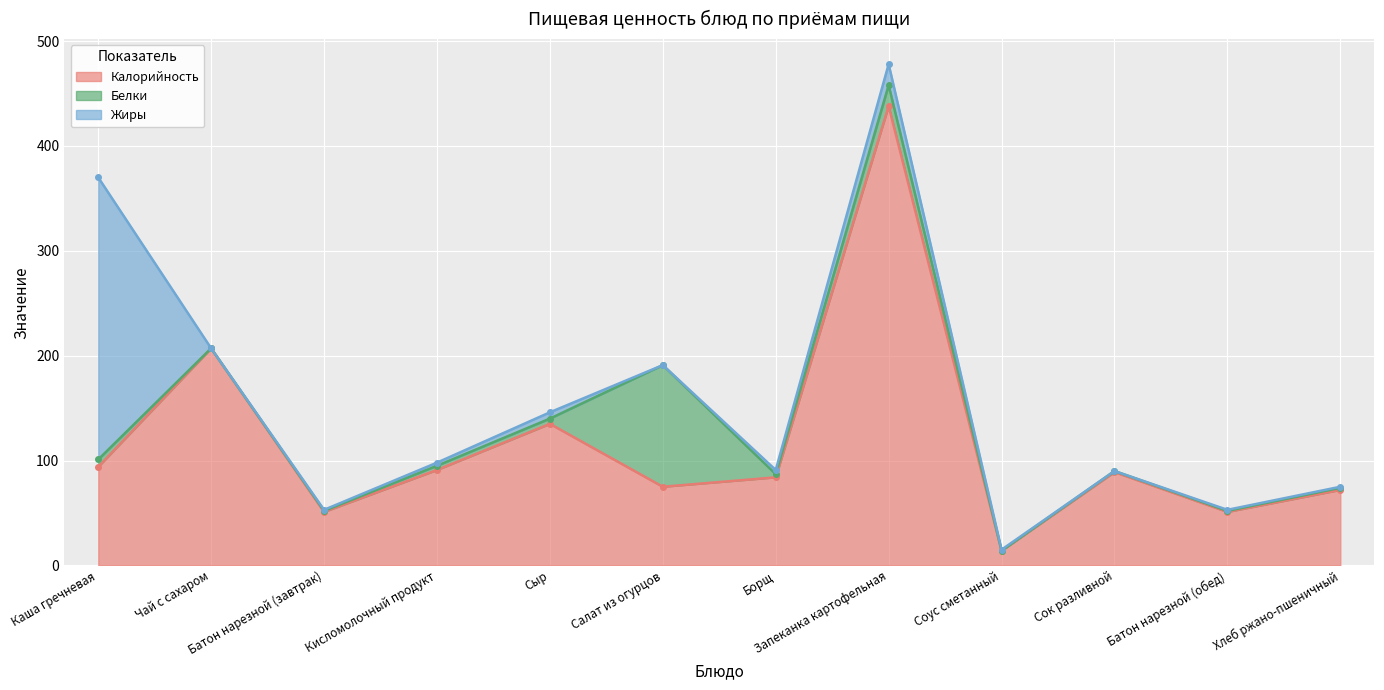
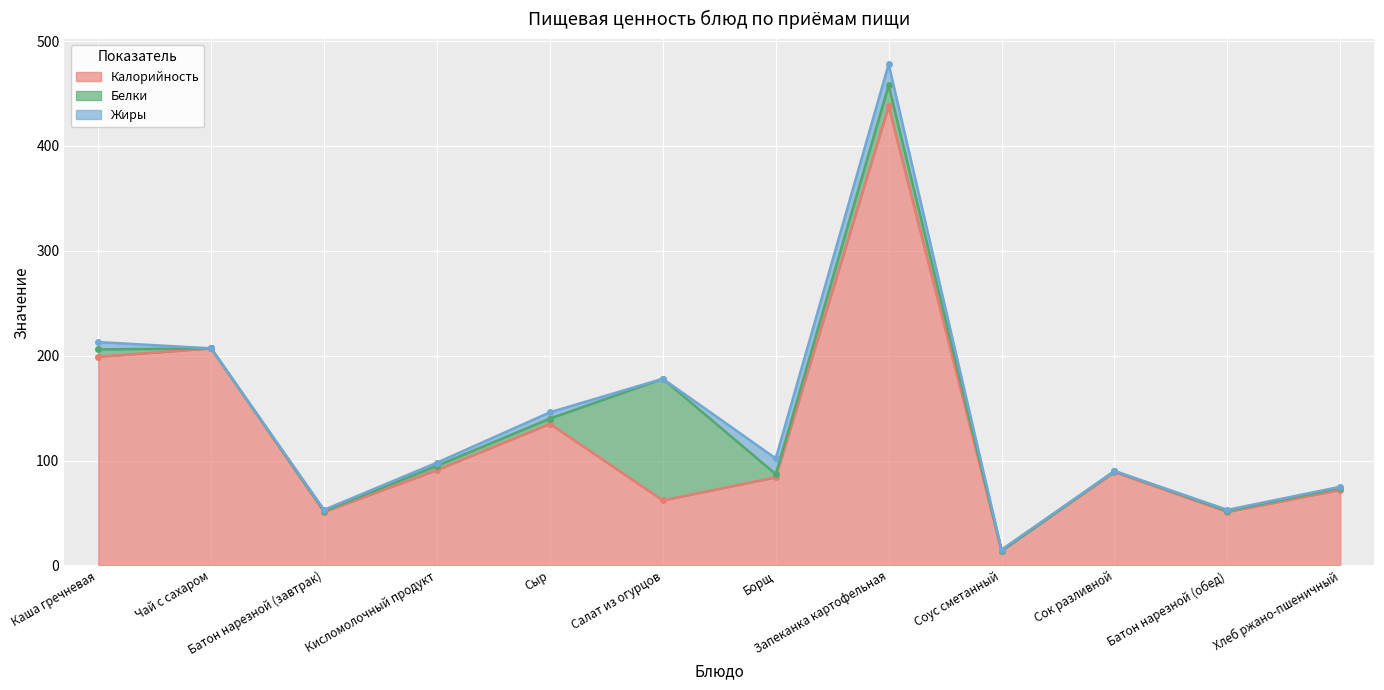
  {
    "Калорийность": {
-     "Каша гречневая": 94,
+     "Каша гречневая": 199,
      "Кисломолочный продукт": 91,
      "Сыр": 135,
-     "Салат из огурцов": 75,
+     "Салат из огурцов": 62,
      "Борщ": 84,
      "Запеканка картофельная": 438
    },
    "Белки": {
      "Каша гречневая": 7,
      "Кисломолочный продукт": 4,
      "Сыр": 5,
      "Борщ": 3,
      "Запеканка картофельная": 20
    },
    "Жиры": {
-     "Каша гречневая": 269,
+     "Каша гречневая": 7,
      "Кисломолочный продукт": 3,
      "Сыр": 6,
-     "Борщ": 4,
+     "Борщ": 15,
      "Запеканка картофельная": 20
    }
  }
